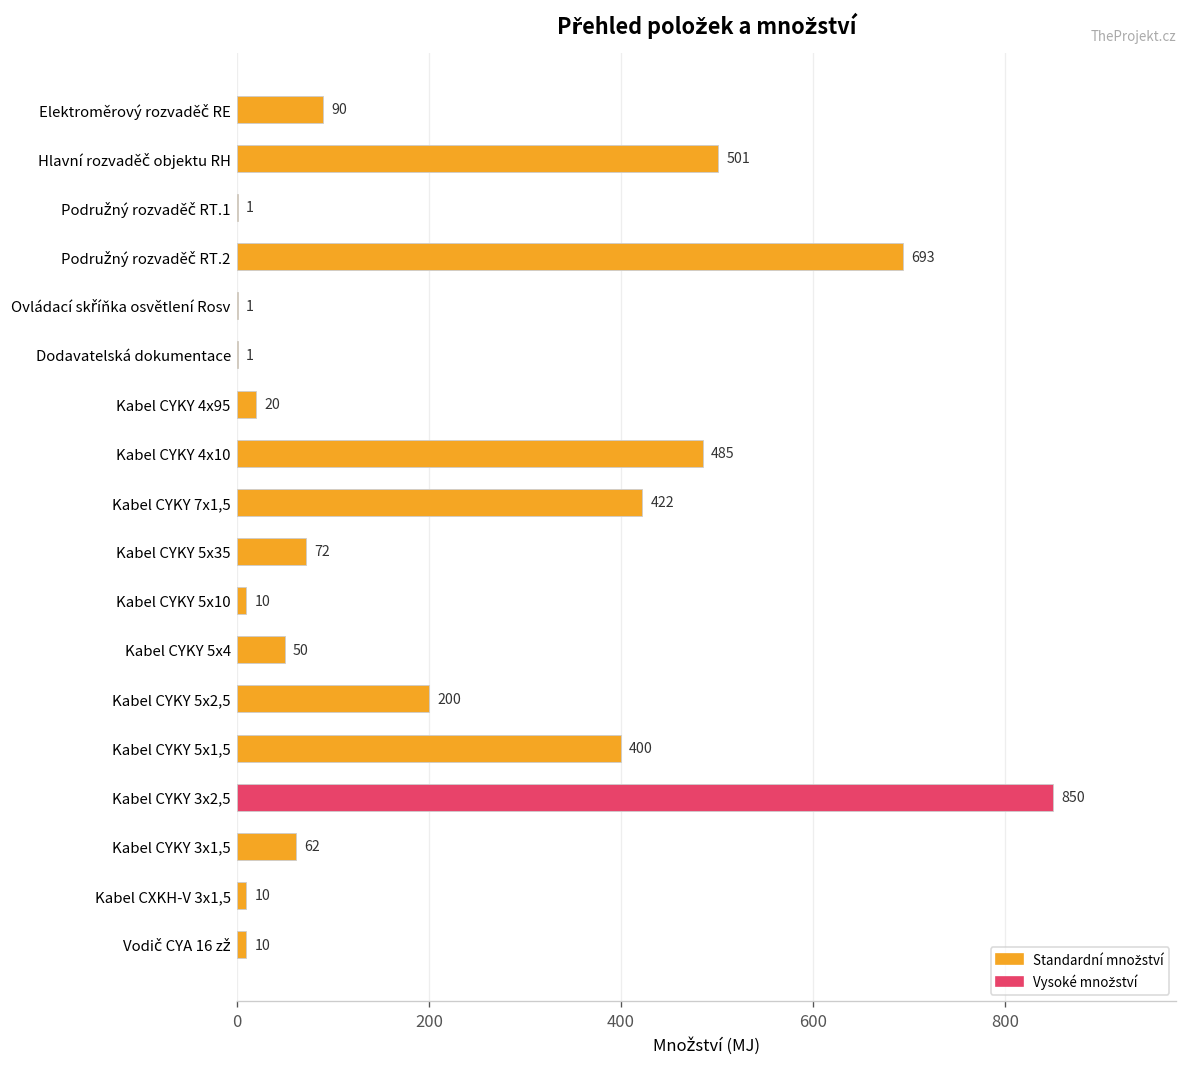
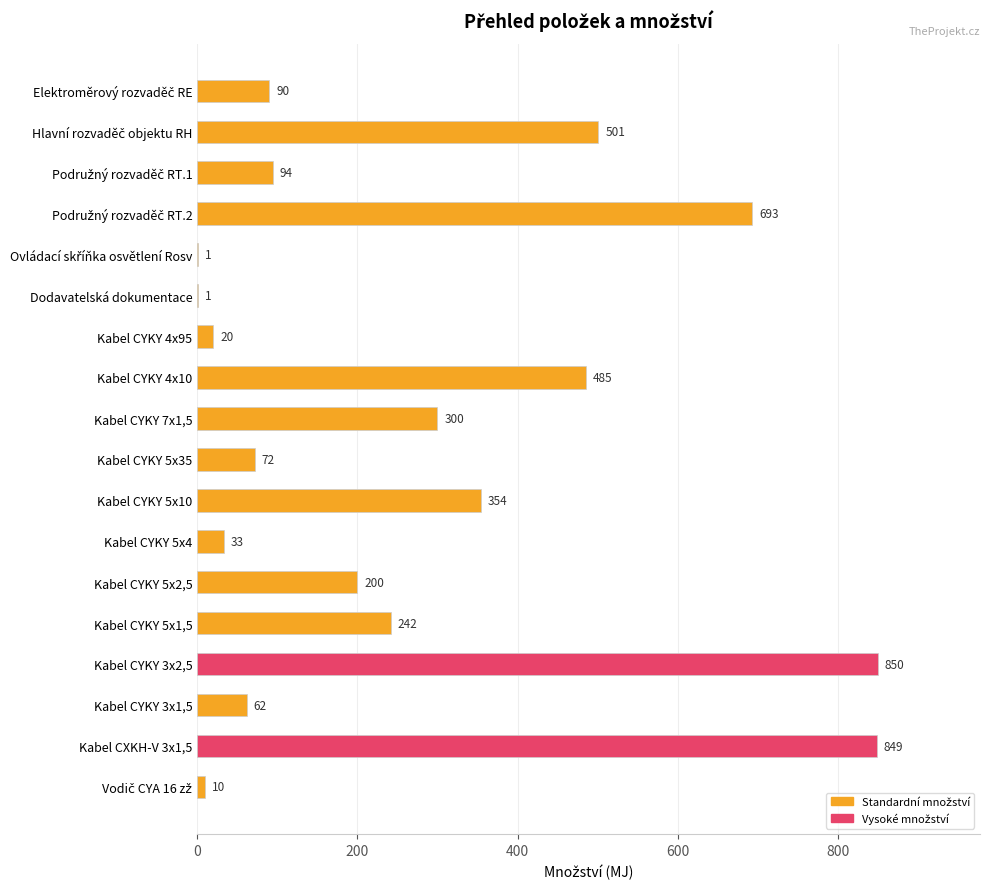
  {
    "Elektroměrový rozvaděč RE": 90,
    "Hlavní rozvaděč objektu RH": 501,
-   "Podružný rozvaděč RT.1": 1,
+   "Podružný rozvaděč RT.1": 94,
    "Podružný rozvaděč RT.2": 693,
    "Ovládací skříňka osvětlení Rosv": 1,
    "Dodavatelská dokumentace": 1,
    "Kabel CYKY 4x95": 20,
    "Kabel CYKY 4x10": 485,
-   "Kabel CYKY 7x1,5": 422,
+   "Kabel CYKY 7x1,5": 300,
    "Kabel CYKY 5x35": 72,
-   "Kabel CYKY 5x10": 10,
-   "Kabel CYKY 5x4": 50,
+   "Kabel CYKY 5x10": 354,
+   "Kabel CYKY 5x4": 33,
    "Kabel CYKY 5x2,5": 200,
-   "Kabel CYKY 5x1,5": 400,
+   "Kabel CYKY 5x1,5": 242,
    "Kabel CYKY 3x2,5": 850,
    "Kabel CYKY 3x1,5": 62,
-   "Kabel CXKH-V 3x1,5": 10,
+   "Kabel CXKH-V 3x1,5": 849,
    "Vodič CYA 16 zž": 10
  }
